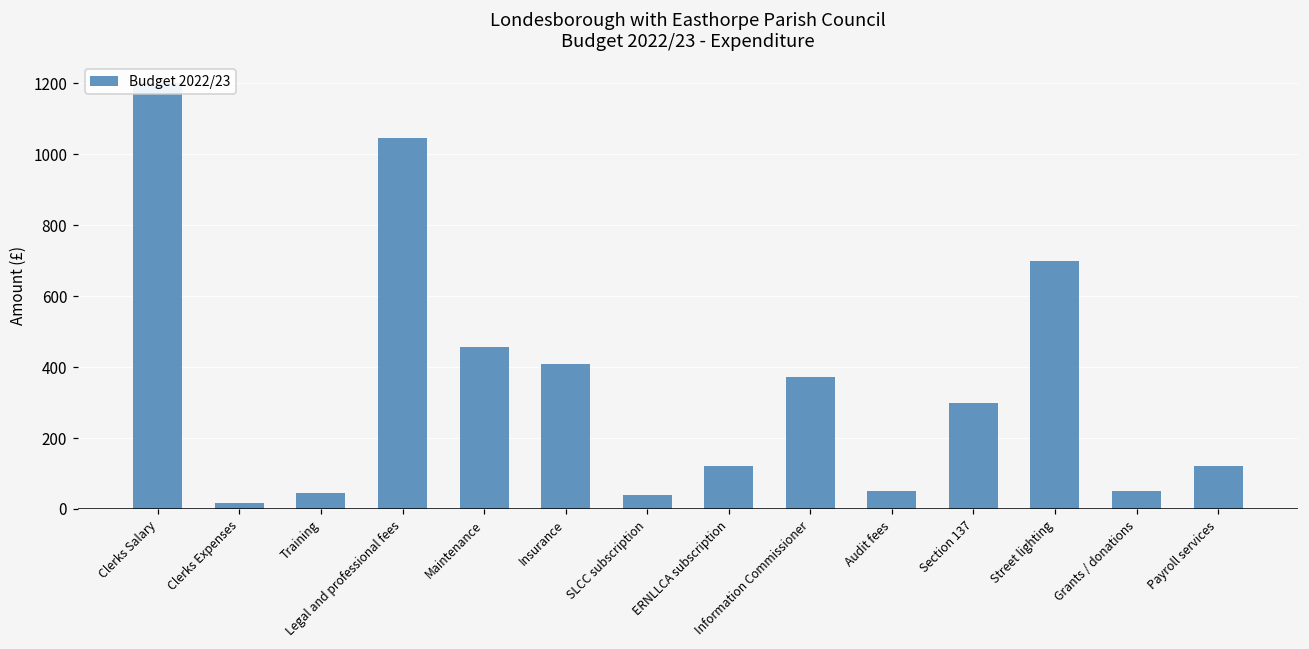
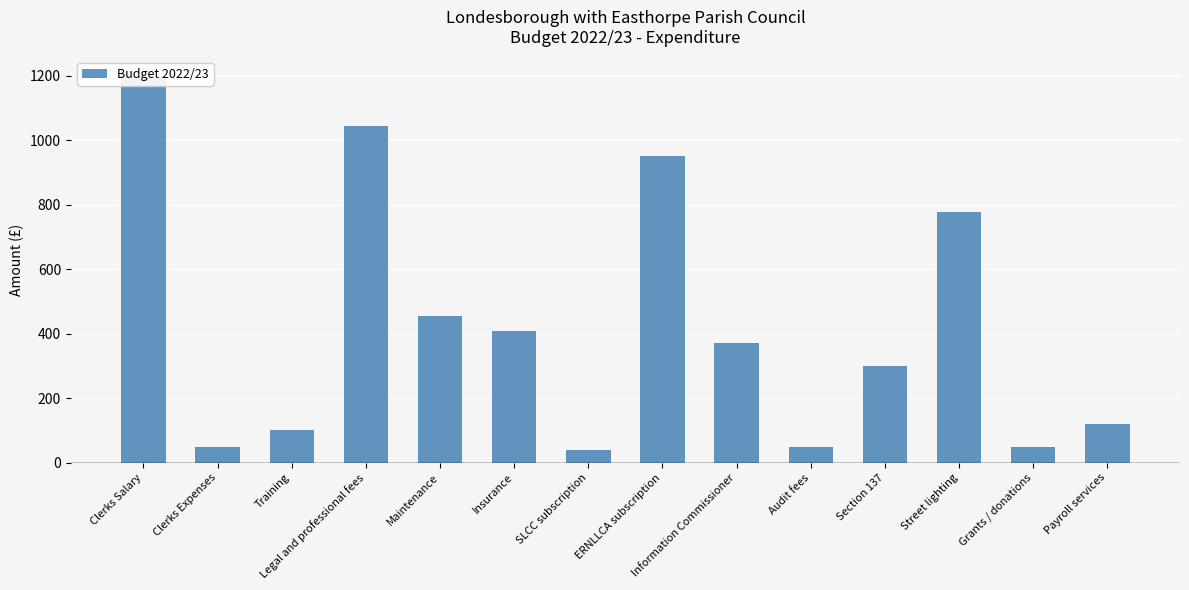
  {
-   "Clerks Expenses": 20,
-   "Training": 50,
+   "Clerks Expenses": 50,
+   "Training": 100,
    "Legal and professional fees": 1050,
    "Maintenance": 460,
    "Insurance": 410,
    "SLCC subscription": 40,
-   "ERNLLCA subscription": 120,
+   "ERNLLCA subscription": 950,
    "Information Commissioner": 370,
    "Audit fees": 50,
    "Section 137": 300,
-   "Street lighting": 700,
+   "Street lighting": 780,
    "Grants / donations": 50,
    "Payroll services": 120
  }
